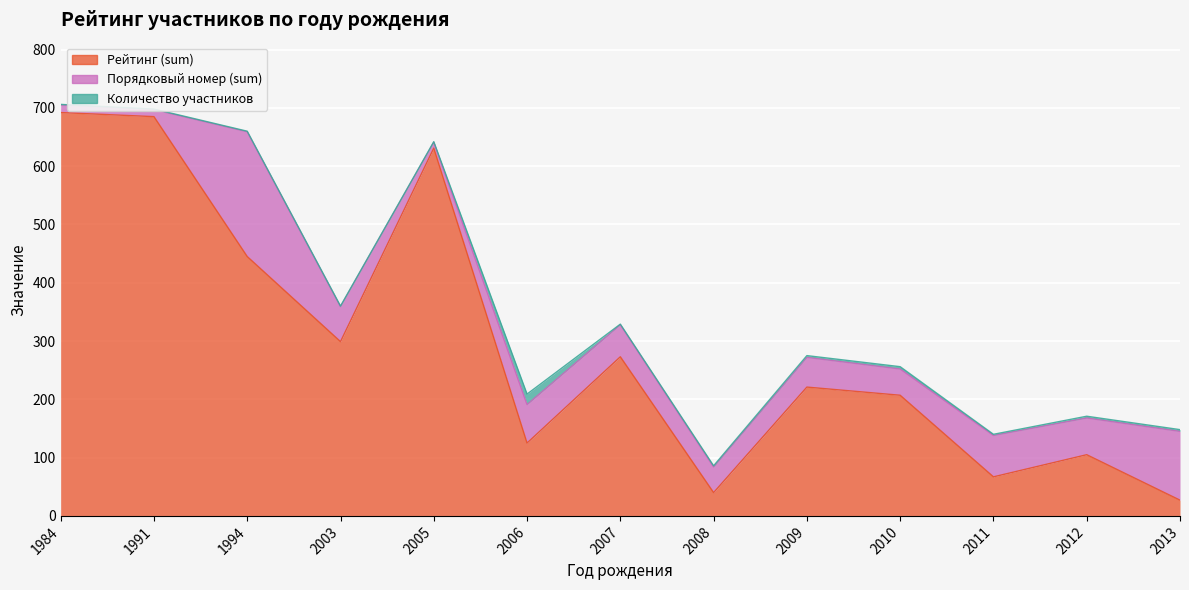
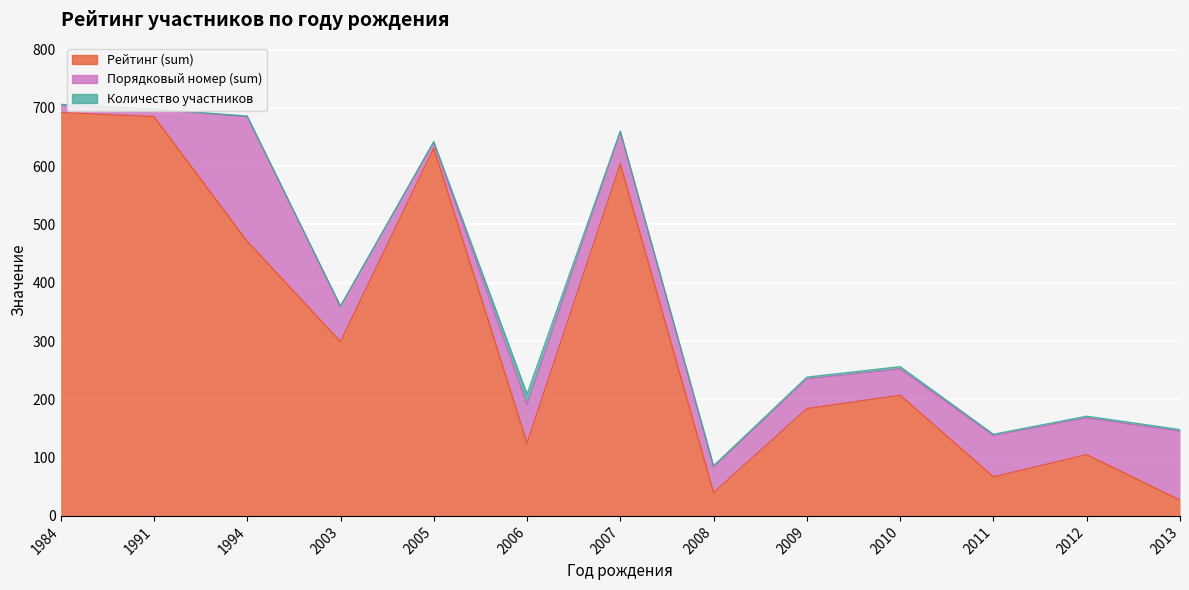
  {
    "Рейтинг (sum)": {
      "1984": 690,
      "1991": 690,
-     "1994": 450,
+     "1994": 470,
      "2003": 300,
      "2005": 630,
      "2006": 130,
-     "2007": 270,
+     "2007": 600,
      "2008": 40,
-     "2009": 220,
+     "2009": 180,
      "2010": 210,
      "2011": 70,
      "2012": 110,
      "2013": 30
    },
    "Порядковый номер (sum)": {
      "2006": 70
    },
    "Количество участников": {
      "2006": 20
    }
  }
